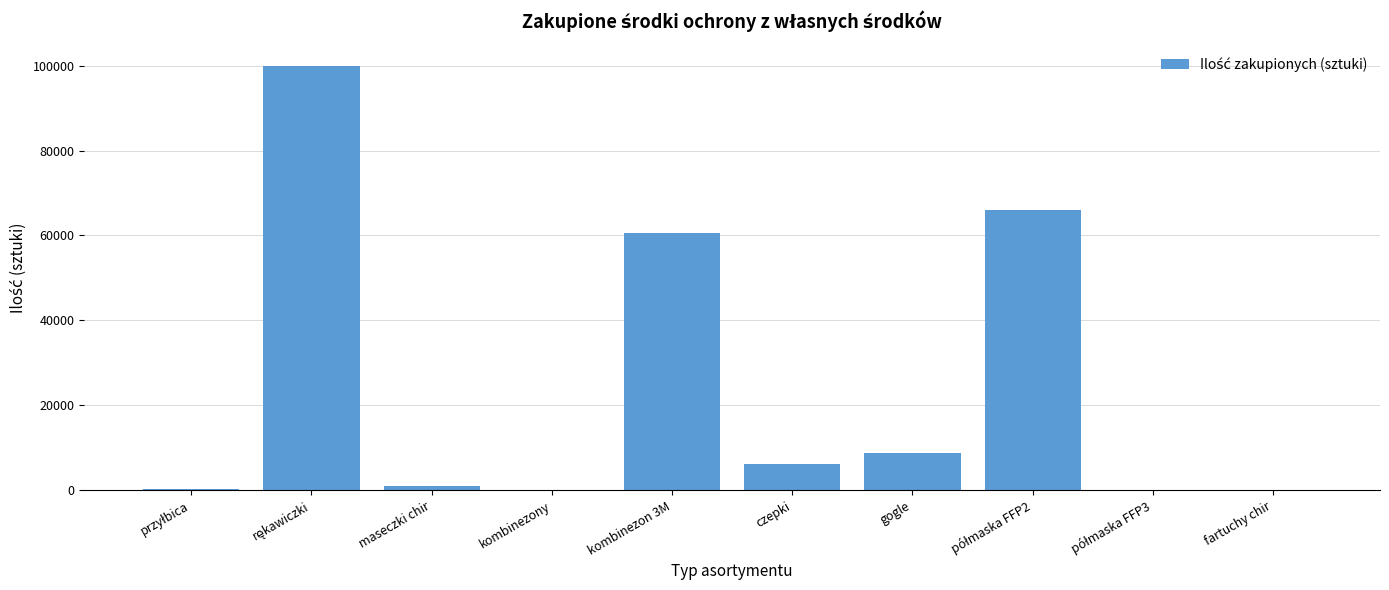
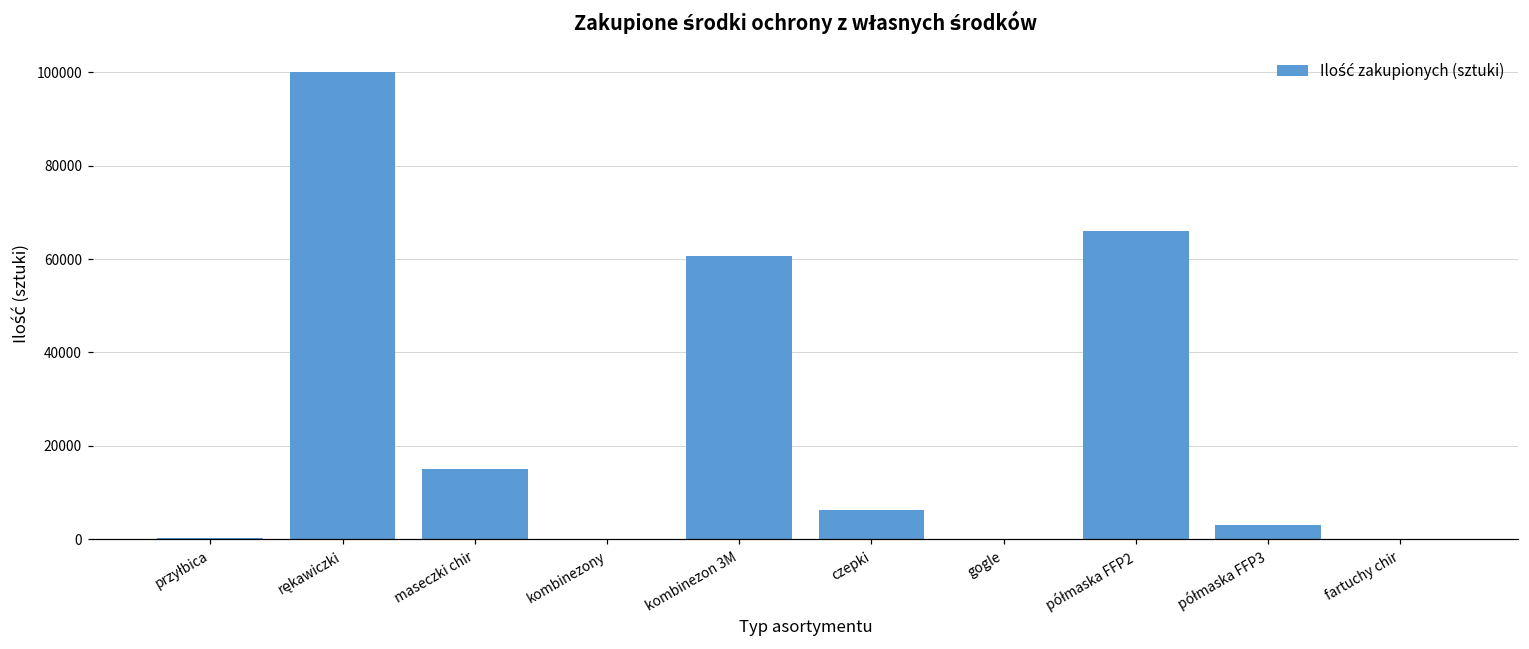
  {
    "rękawiczki": 100000,
-   "maseczki chir": 1000,
+   "maseczki chir": 15000,
    "kombinezon 3M": 61000,
    "czepki": 6000,
-   "gogle": 9000,
+   "gogle": 0,
    "półmaska FFP2": 66000,
-   "półmaska FFP3": 0
+   "półmaska FFP3": 3000
  }
